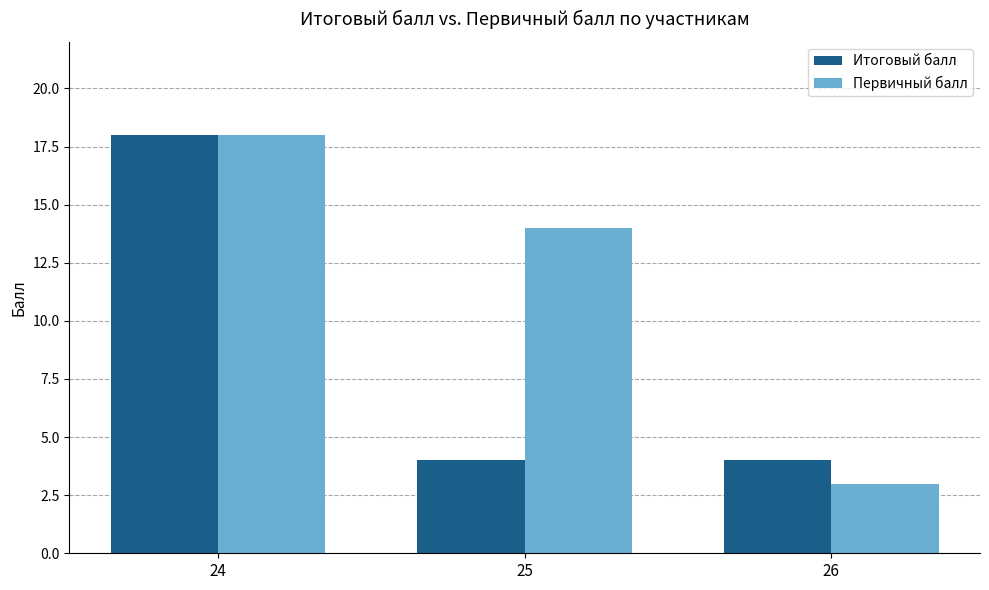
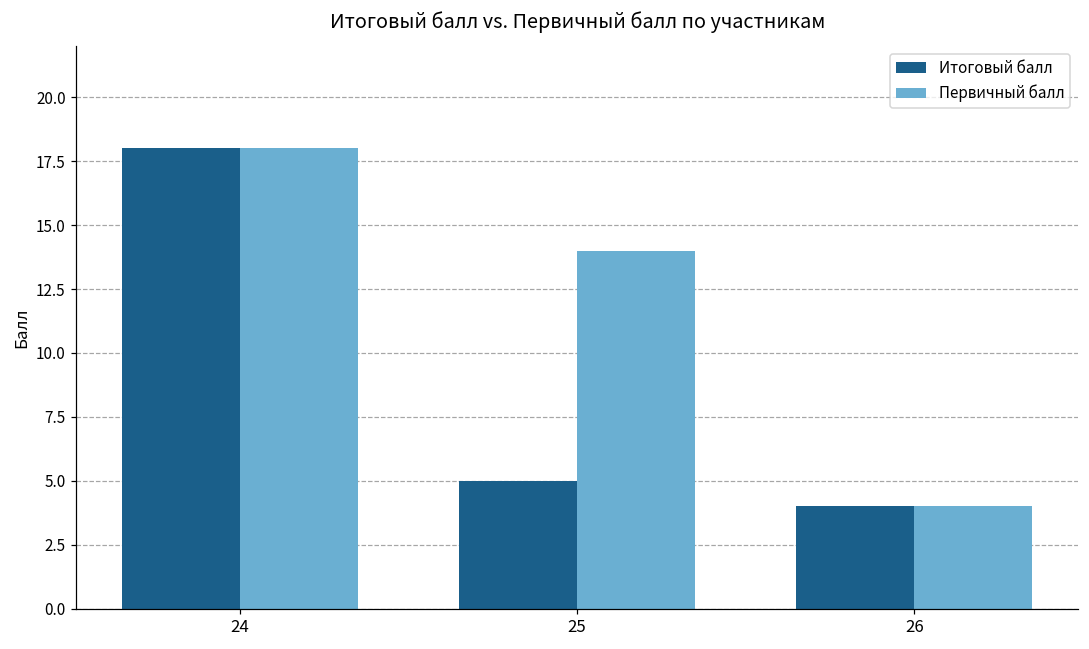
  {
    "Итоговый балл": {
      "24": 18,
-     "25": 4,
+     "25": 5,
      "26": 4
    },
    "Первичный балл": {
      "24": 18,
      "25": 14,
-     "26": 3
+     "26": 4
    }
  }
